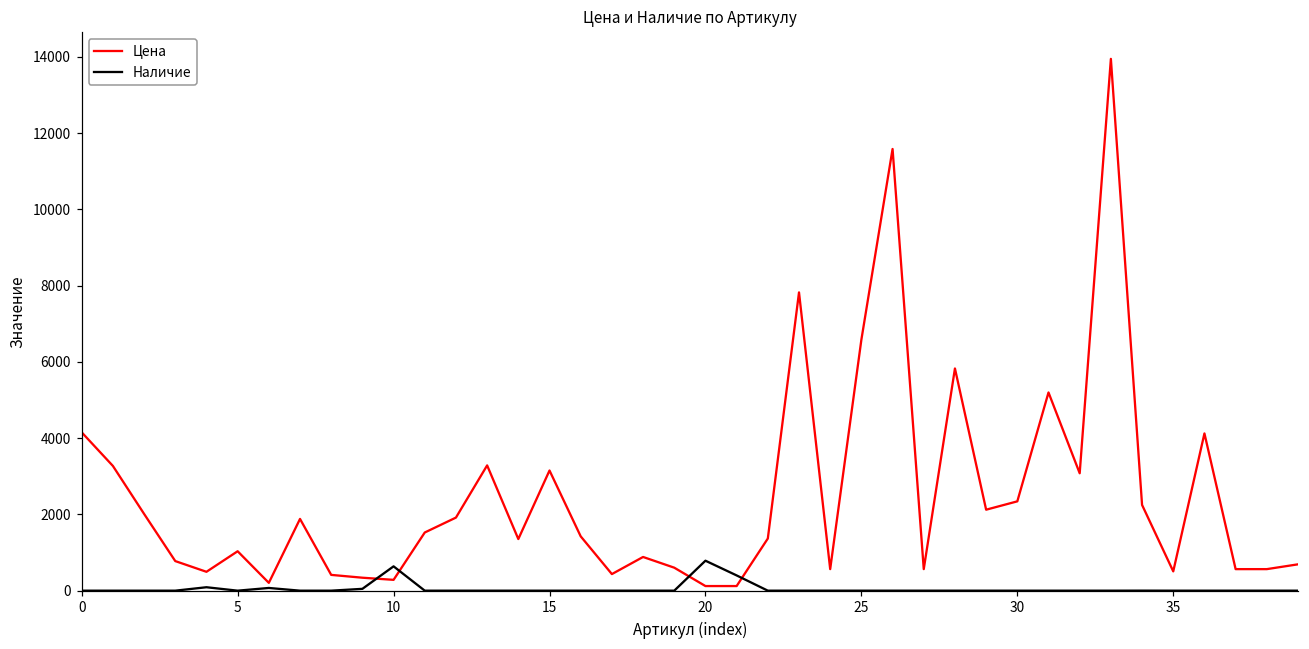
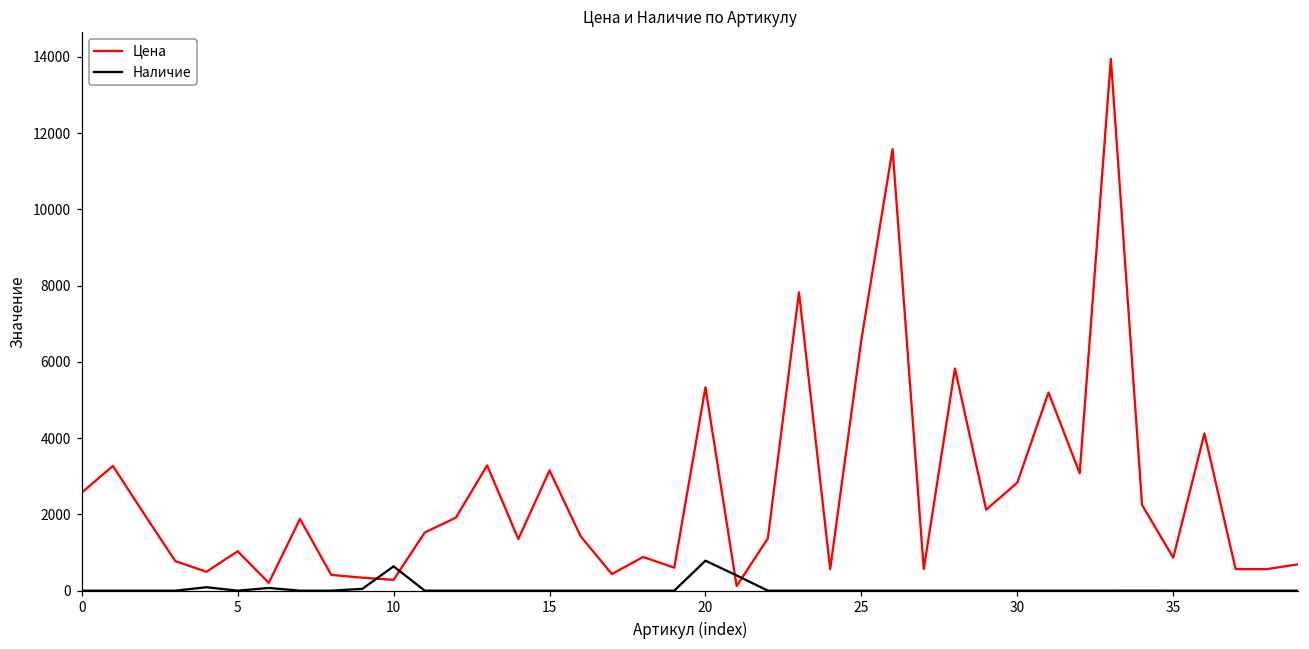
  {
    "Цена": {
-     "0": 4200,
+     "0": 2600,
      "5": 1000,
      "10": 300,
      "15": 3200,
-     "20": 100,
+     "20": 5300,
      "25": 6600,
-     "30": 2300,
-     "35": 500
+     "30": 2800,
+     "35": 900
    },
    "Наличие": {
      "0": 0,
      "5": 0,
      "10": 600,
      "15": 0,
      "20": 800,
      "25": 0,
      "30": 0,
      "35": 0
    }
  }
